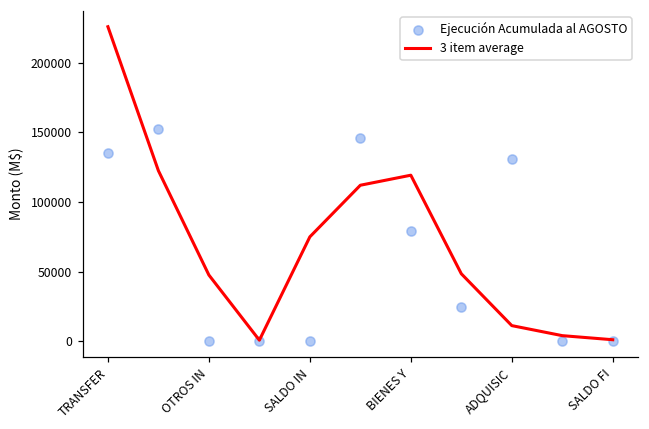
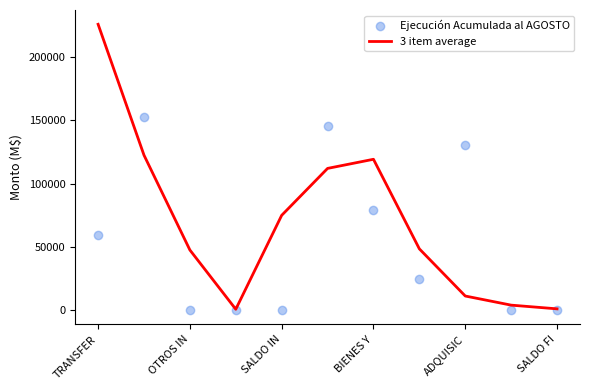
  {
    "Ejecución Acumulada al AGOSTO": {
-     "TRANSFER": 135000
+     "TRANSFER": 60000
    },
    "3 item average": {
      "TRANSFER": 226000,
      "OTROS IN": 48000,
      "SALDO IN": 75000,
      "BIENES Y": 119000,
      "ADQUISIC": 11000
    }
  }
